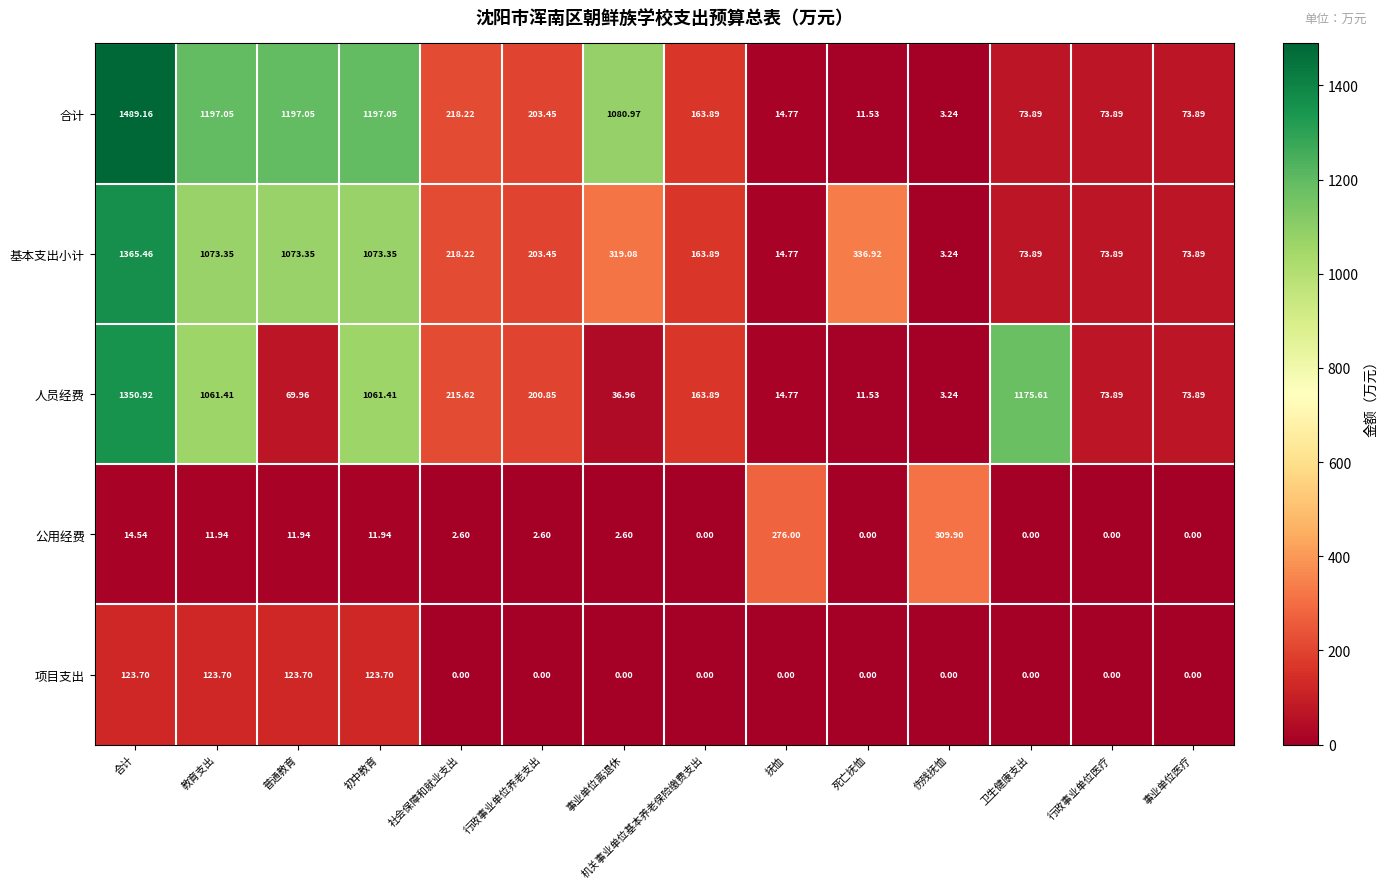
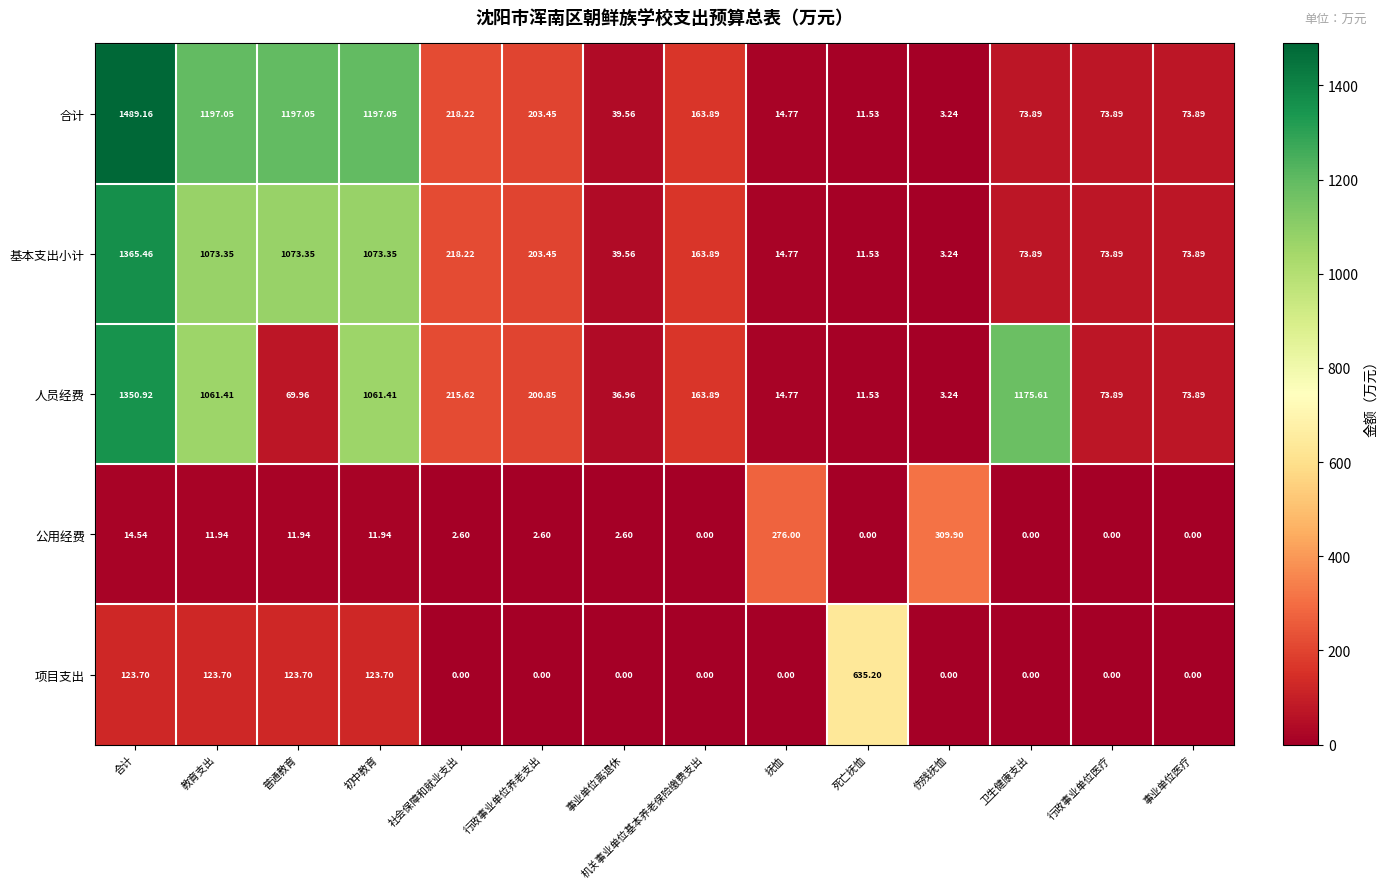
  {
    "合计": {
      "合计": 1489.16,
      "教育支出": 1197.05,
      "普通教育": 1197.05,
      "初中教育": 1197.05,
      "社会保障和就业支出": 218.22,
      "行政事业单位养老支出": 203.45,
-     "事业单位离退休": 1080.97,
+     "事业单位离退休": 39.56,
      "机关事业单位基本养老保险缴费支出": 163.89,
      "抚恤": 14.77,
      "死亡抚恤": 11.53,
      "伤残抚恤": 3.24,
      "卫生健康支出": 73.89,
      "行政事业单位医疗": 73.89,
      "事业单位医疗": 73.89
    },
    "基本支出小计": {
      "合计": 1365.46,
      "教育支出": 1073.35,
      "普通教育": 1073.35,
      "初中教育": 1073.35,
      "社会保障和就业支出": 218.22,
      "行政事业单位养老支出": 203.45,
-     "事业单位离退休": 319.08,
+     "事业单位离退休": 39.56,
      "机关事业单位基本养老保险缴费支出": 163.89,
      "抚恤": 14.77,
-     "死亡抚恤": 336.92,
+     "死亡抚恤": 11.53,
      "伤残抚恤": 3.24,
      "卫生健康支出": 73.89,
      "行政事业单位医疗": 73.89,
      "事业单位医疗": 73.89
    },
    "人员经费": {
      "合计": 1350.92,
      "教育支出": 1061.41,
      "普通教育": 69.96,
      "初中教育": 1061.41,
      "社会保障和就业支出": 215.62,
      "行政事业单位养老支出": 200.85,
      "事业单位离退休": 36.96,
      "机关事业单位基本养老保险缴费支出": 163.89,
      "抚恤": 14.77,
      "死亡抚恤": 11.53,
      "伤残抚恤": 3.24,
      "卫生健康支出": 1175.61,
      "行政事业单位医疗": 73.89,
      "事业单位医疗": 73.89
    },
    "公用经费": {
      "合计": 14.54,
      "教育支出": 11.94,
      "普通教育": 11.94,
      "初中教育": 11.94,
      "社会保障和就业支出": 2.60,
      "行政事业单位养老支出": 2.60,
      "事业单位离退休": 2.60,
      "机关事业单位基本养老保险缴费支出": 0.00,
      "抚恤": 276.00,
      "死亡抚恤": 0.00,
      "伤残抚恤": 309.90,
      "卫生健康支出": 0.00,
      "行政事业单位医疗": 0.00,
      "事业单位医疗": 0.00
    },
    "项目支出": {
      "合计": 123.70,
      "教育支出": 123.70,
      "普通教育": 123.70,
      "初中教育": 123.70,
      "社会保障和就业支出": 0.00,
      "行政事业单位养老支出": 0.00,
      "事业单位离退休": 0.00,
      "机关事业单位基本养老保险缴费支出": 0.00,
      "抚恤": 0.00,
-     "死亡抚恤": 0.00,
+     "死亡抚恤": 635.20,
      "伤残抚恤": 0.00,
      "卫生健康支出": 0.00,
      "行政事业单位医疗": 0.00,
      "事业单位医疗": 0.00
    }
  }
